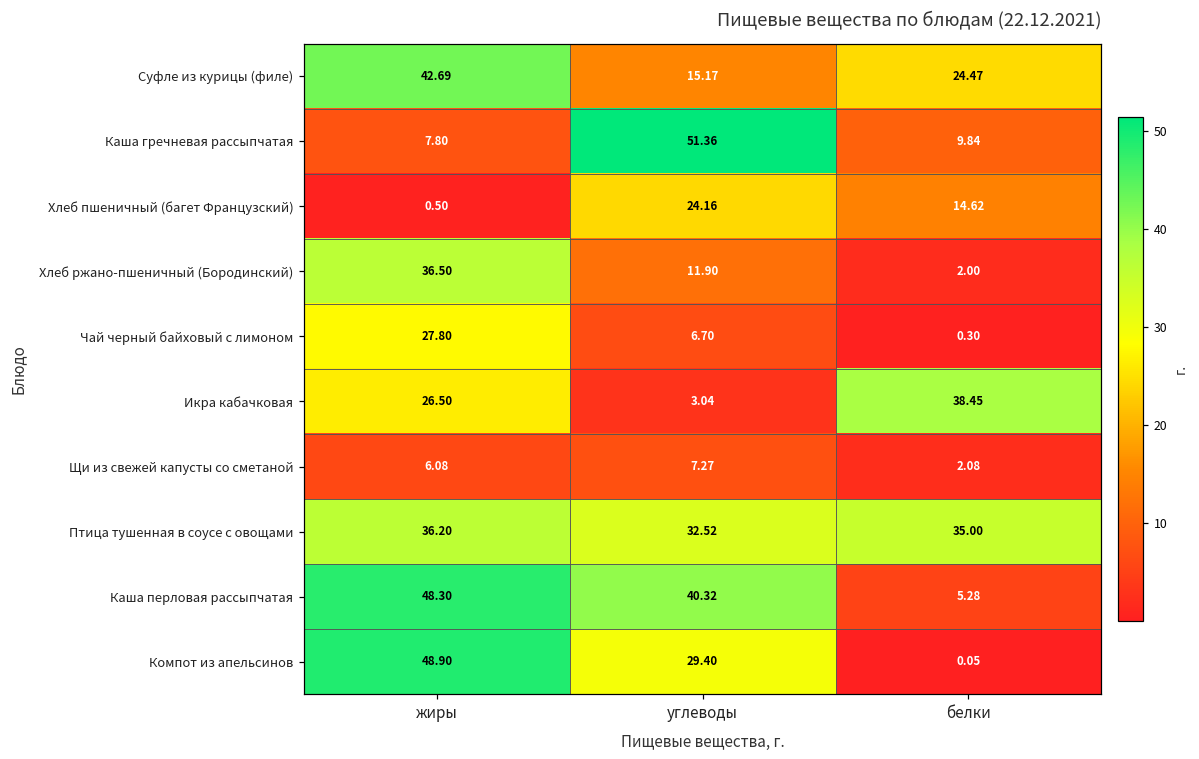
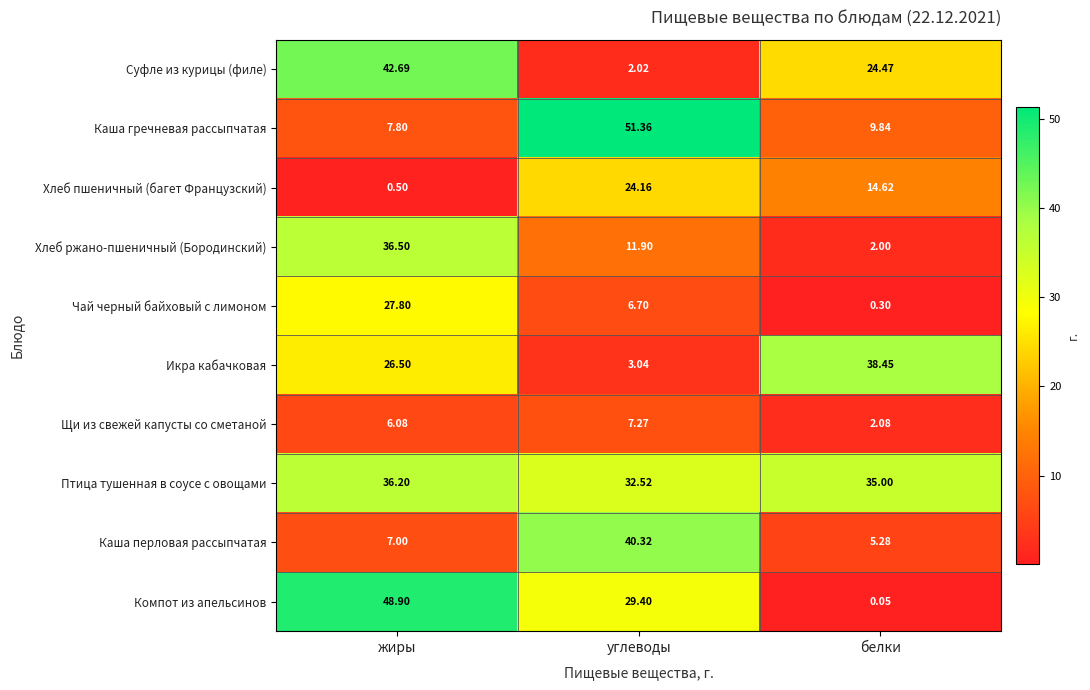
  {
    "Суфле из курицы (филе)": {
      "жиры": 42.69,
-     "углеводы": 15.17,
+     "углеводы": 2.02,
      "белки": 24.47
    },
    "Каша гречневая рассыпчатая": {
      "жиры": 7.80,
      "углеводы": 51.36,
      "белки": 9.84
    },
    "Хлеб пшеничный (багет Французский)": {
      "жиры": 0.50,
      "углеводы": 24.16,
      "белки": 14.62
    },
    "Хлеб ржано-пшеничный (Бородинский)": {
      "жиры": 36.50,
      "углеводы": 11.90,
      "белки": 2.00
    },
    "Чай черный байховый с лимоном": {
      "жиры": 27.80,
      "углеводы": 6.70,
      "белки": 0.30
    },
    "Икра кабачковая": {
      "жиры": 26.50,
      "углеводы": 3.04,
      "белки": 38.45
    },
    "Щи из свежей капусты со сметаной": {
      "жиры": 6.08,
      "углеводы": 7.27,
      "белки": 2.08
    },
    "Птица тушенная в соусе с овощами": {
      "жиры": 36.20,
      "углеводы": 32.52,
      "белки": 35.00
    },
    "Каша перловая рассыпчатая": {
-     "жиры": 48.30,
+     "жиры": 7.00,
      "углеводы": 40.32,
      "белки": 5.28
    },
    "Компот из апельсинов": {
      "жиры": 48.90,
      "углеводы": 29.40,
      "белки": 0.05
    }
  }
